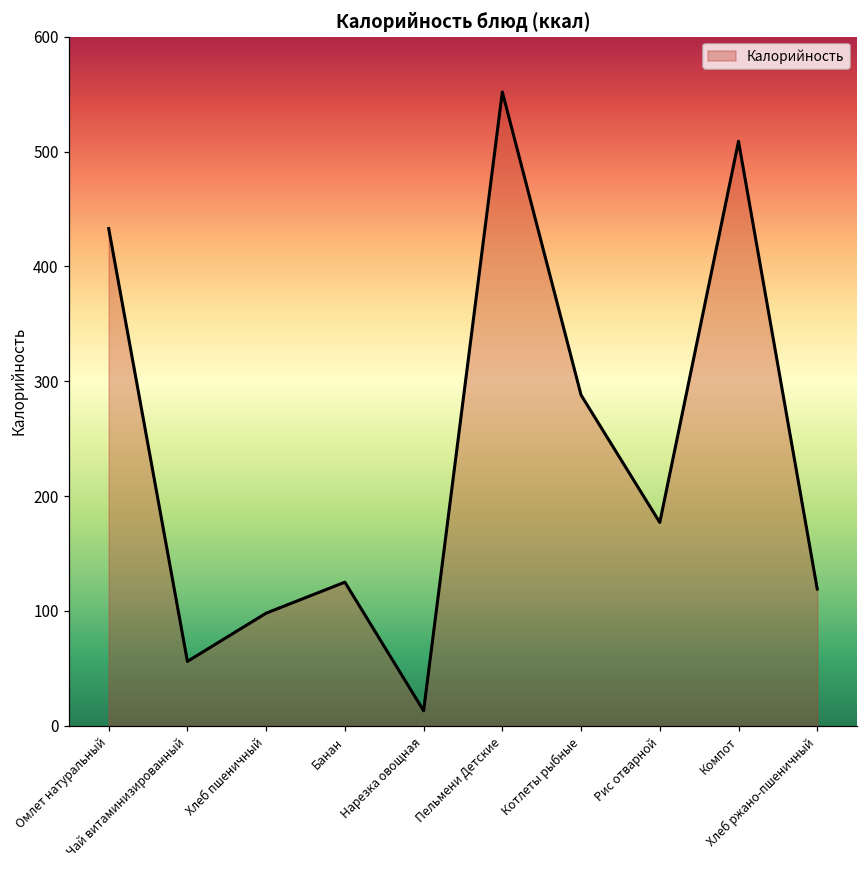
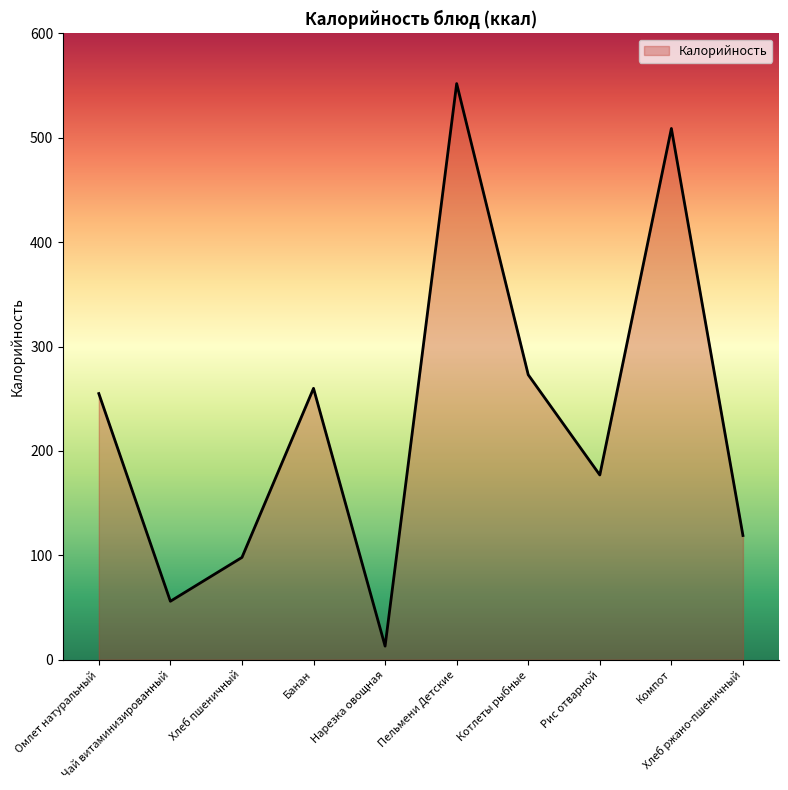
  {
-   "Омлет натуральный": 433,
+   "Омлет натуральный": 255,
    "Чай витаминизированный": 56,
    "Хлеб пшеничный": 98,
-   "Банан": 125,
+   "Банан": 260,
    "Нарезка овощная": 13,
    "Пельмени Детские": 552,
-   "Котлеты рыбные": 288,
+   "Котлеты рыбные": 273,
    "Рис отварной": 177,
    "Компот": 509,
    "Хлеб ржано-пшеничный": 119
  }
